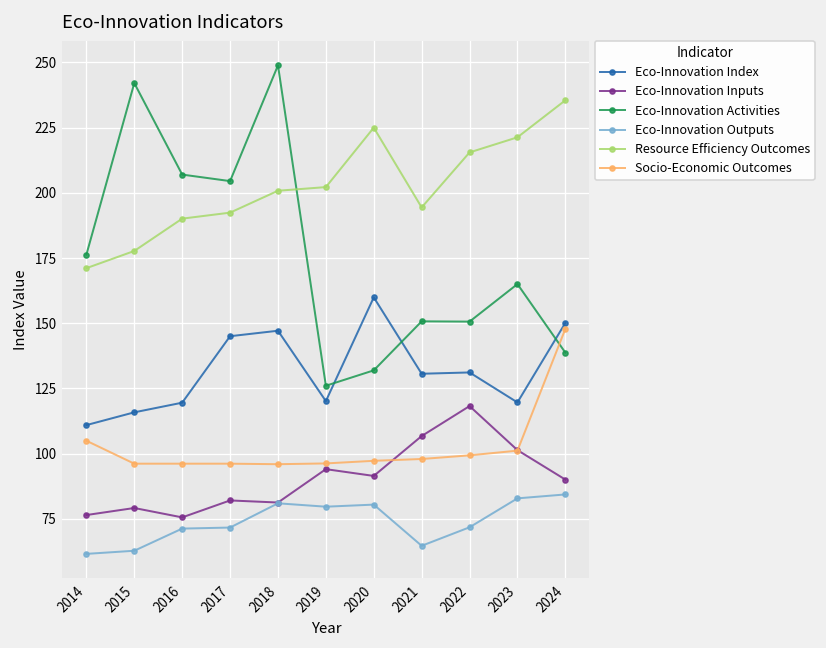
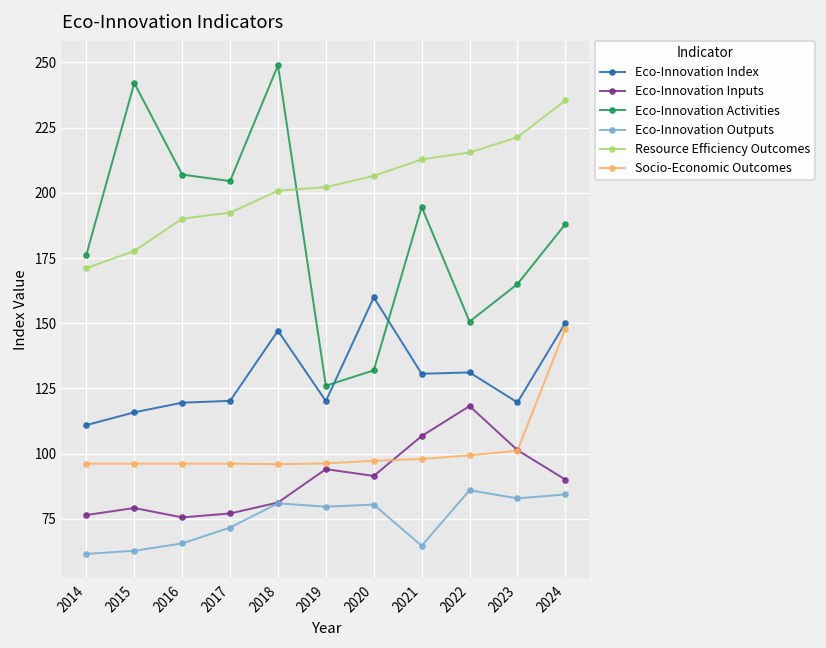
  {
    "Eco-Innovation Index": {
      "2014": 111,
      "2015": 116,
      "2016": 120,
-     "2017": 145,
+     "2017": 120,
      "2018": 147,
      "2019": 120,
      "2020": 160,
      "2021": 131,
      "2022": 131,
      "2023": 120,
      "2024": 150
    },
    "Eco-Innovation Inputs": {
      "2014": 76,
      "2015": 79,
      "2016": 76,
-     "2017": 82,
+     "2017": 77,
      "2019": 94,
      "2020": 91,
      "2021": 107,
      "2022": 118,
      "2024": 90
    },
    "Eco-Innovation Activities": {
      "2014": 176,
      "2015": 242,
      "2016": 207,
      "2017": 205,
      "2018": 249,
      "2019": 126,
      "2020": 132,
-     "2021": 151,
+     "2021": 195,
      "2022": 151,
      "2023": 165,
-     "2024": 139
+     "2024": 188
    },
    "Eco-Innovation Outputs": {
      "2014": 62,
      "2015": 63,
-     "2016": 71,
+     "2016": 66,
      "2017": 72,
      "2019": 80,
      "2020": 80,
      "2021": 65,
-     "2022": 72,
+     "2022": 86,
      "2023": 83,
      "2024": 84
    },
    "Resource Efficiency Outcomes": {
      "2014": 171,
      "2015": 178,
      "2016": 190,
      "2017": 192,
      "2018": 201,
      "2019": 202,
-     "2020": 225,
-     "2021": 194,
+     "2020": 207,
+     "2021": 213,
      "2022": 216,
      "2023": 221,
      "2024": 236
    },
    "Socio-Economic Outcomes": {
-     "2014": 105,
+     "2014": 96,
      "2015": 96,
      "2016": 96,
      "2017": 96,
      "2018": 96,
      "2019": 96,
      "2020": 97,
      "2021": 98,
      "2022": 99,
      "2024": 148
    }
  }
